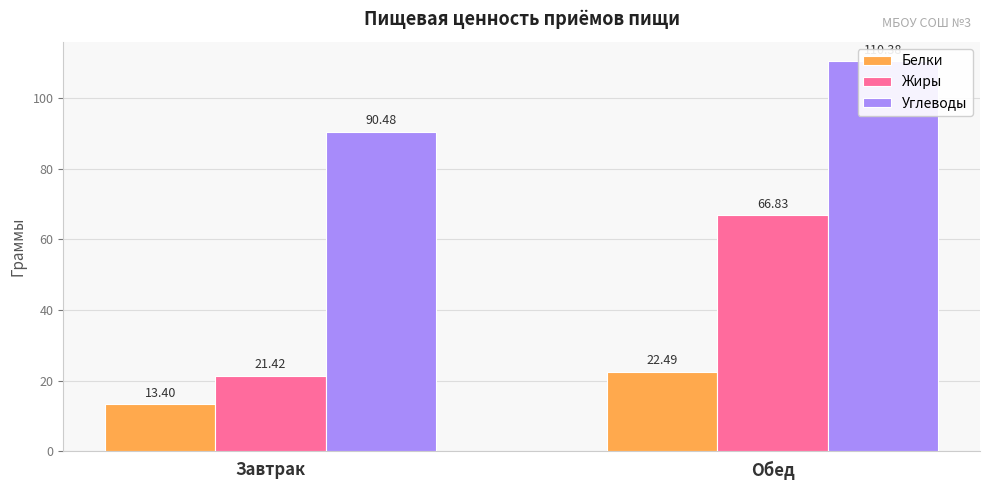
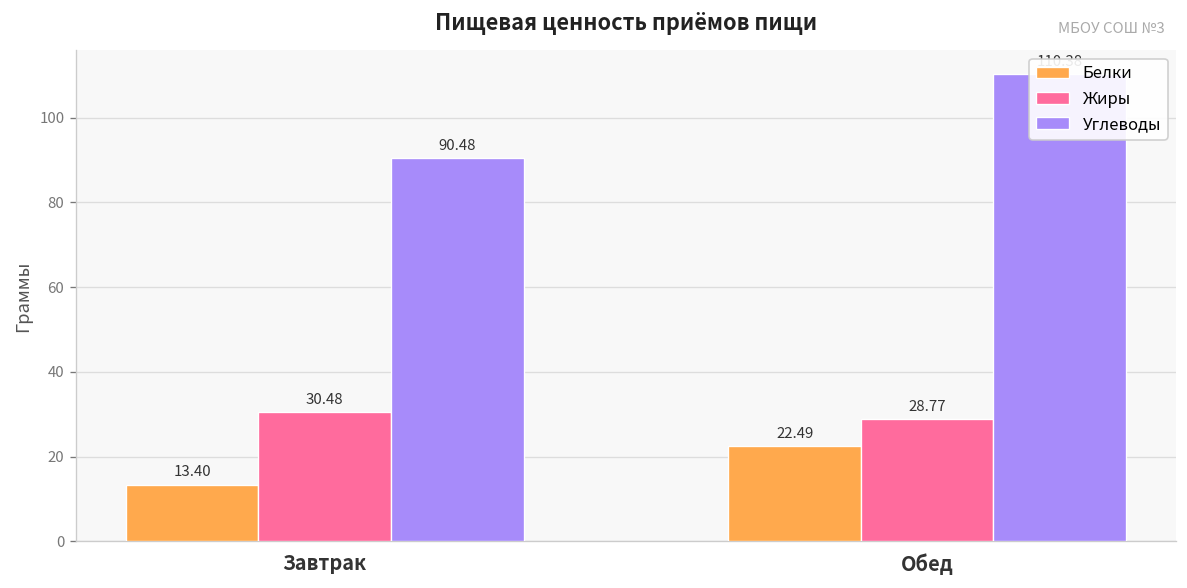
  {
    "Белки": {
      "Завтрак": 13.40,
      "Обед": 22.49
    },
    "Жиры": {
-     "Завтрак": 21.42,
-     "Обед": 66.83
+     "Завтрак": 30.48,
+     "Обед": 28.77
    },
    "Углеводы": {
      "Завтрак": 90.48
    }
  }
